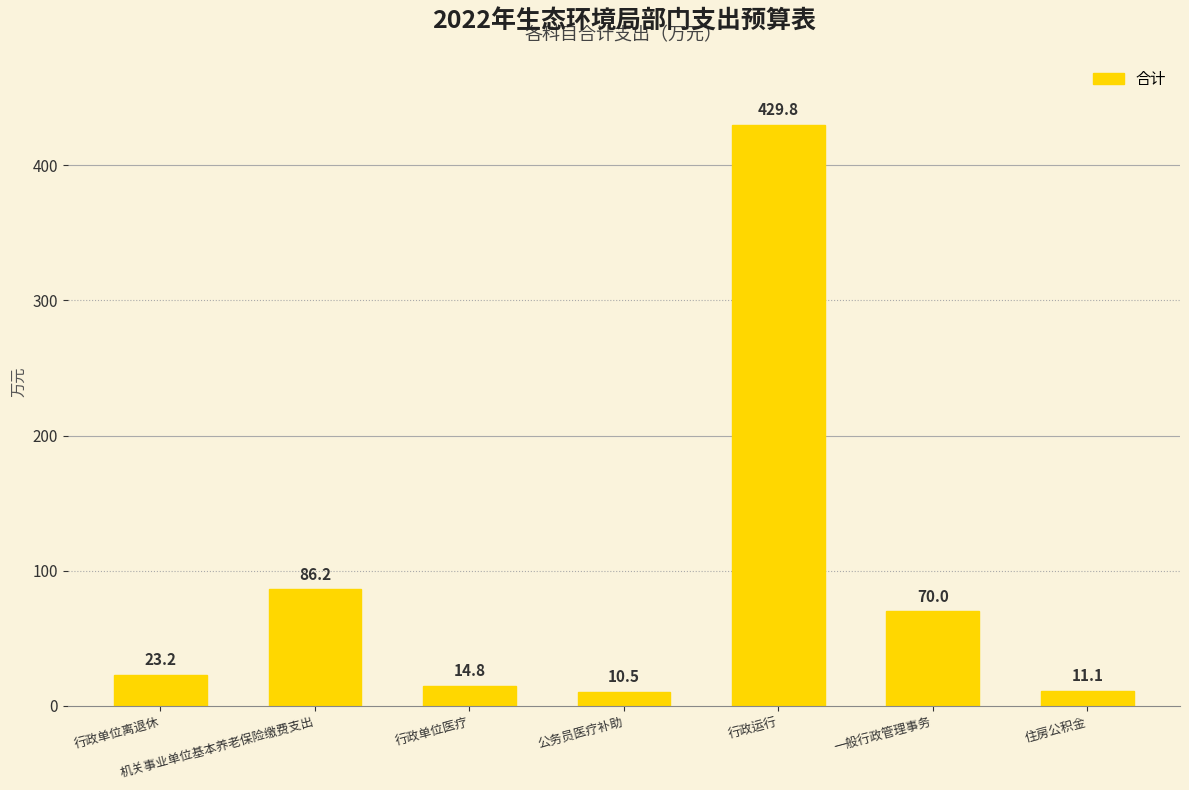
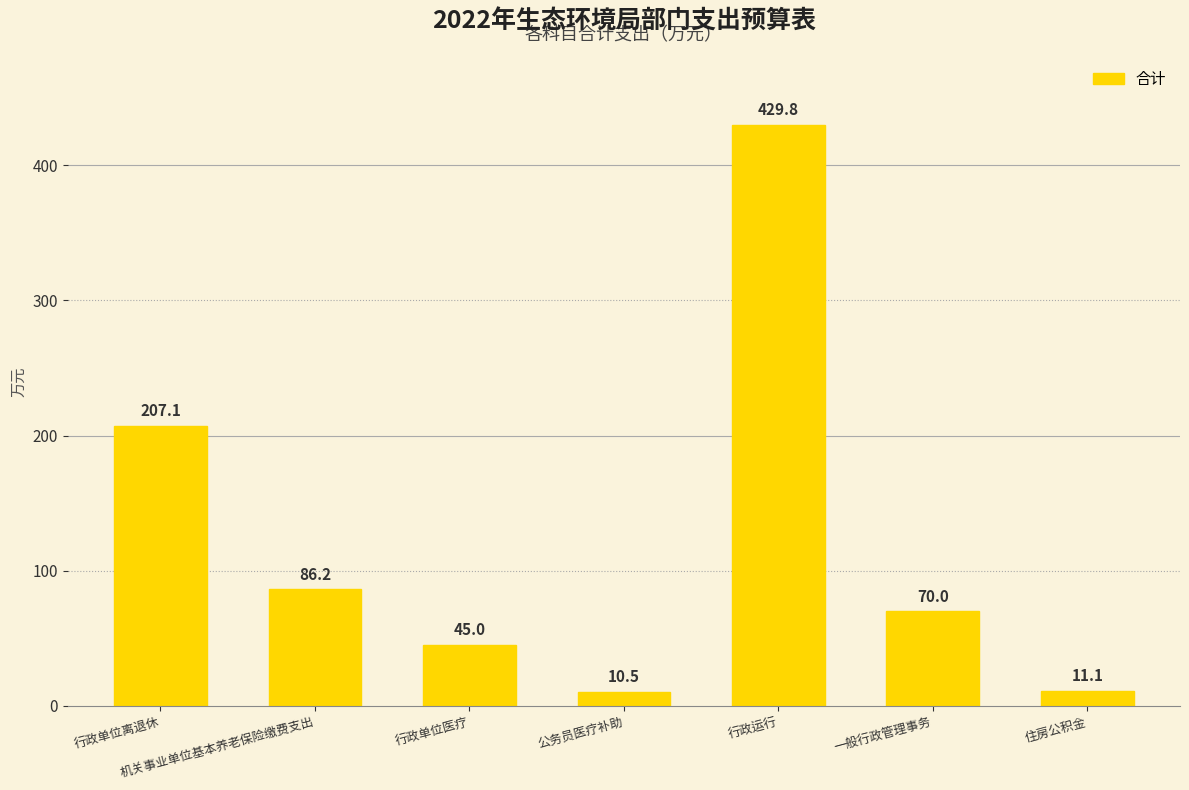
  {
-   "行政单位离退休": 23.2,
+   "行政单位离退休": 207.1,
    "机关事业单位基本养老保险缴费支出": 86.2,
-   "行政单位医疗": 14.8,
+   "行政单位医疗": 45.0,
    "公务员医疗补助": 10.5,
    "行政运行": 429.8,
    "一般行政管理事务": 70.0,
    "住房公积金": 11.1
  }
